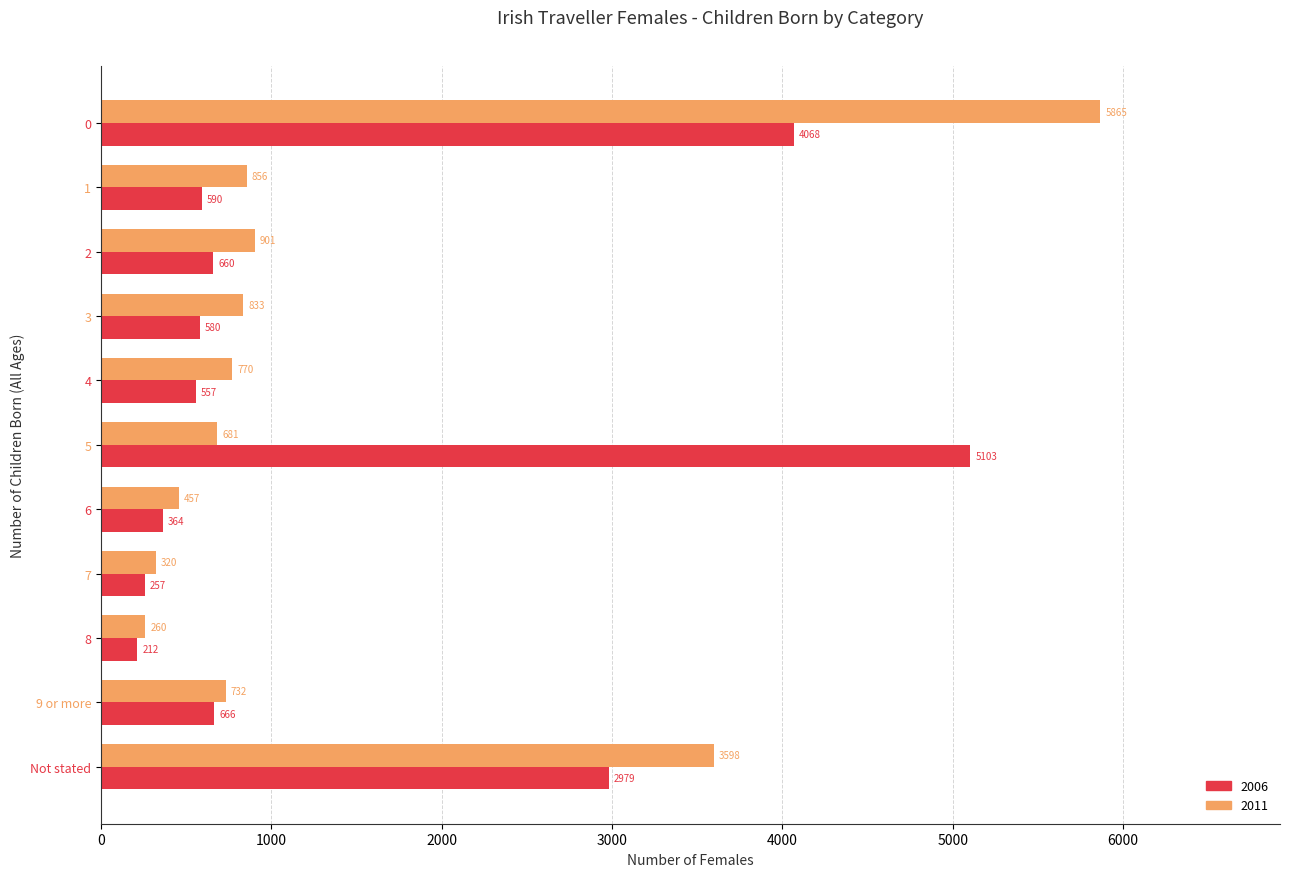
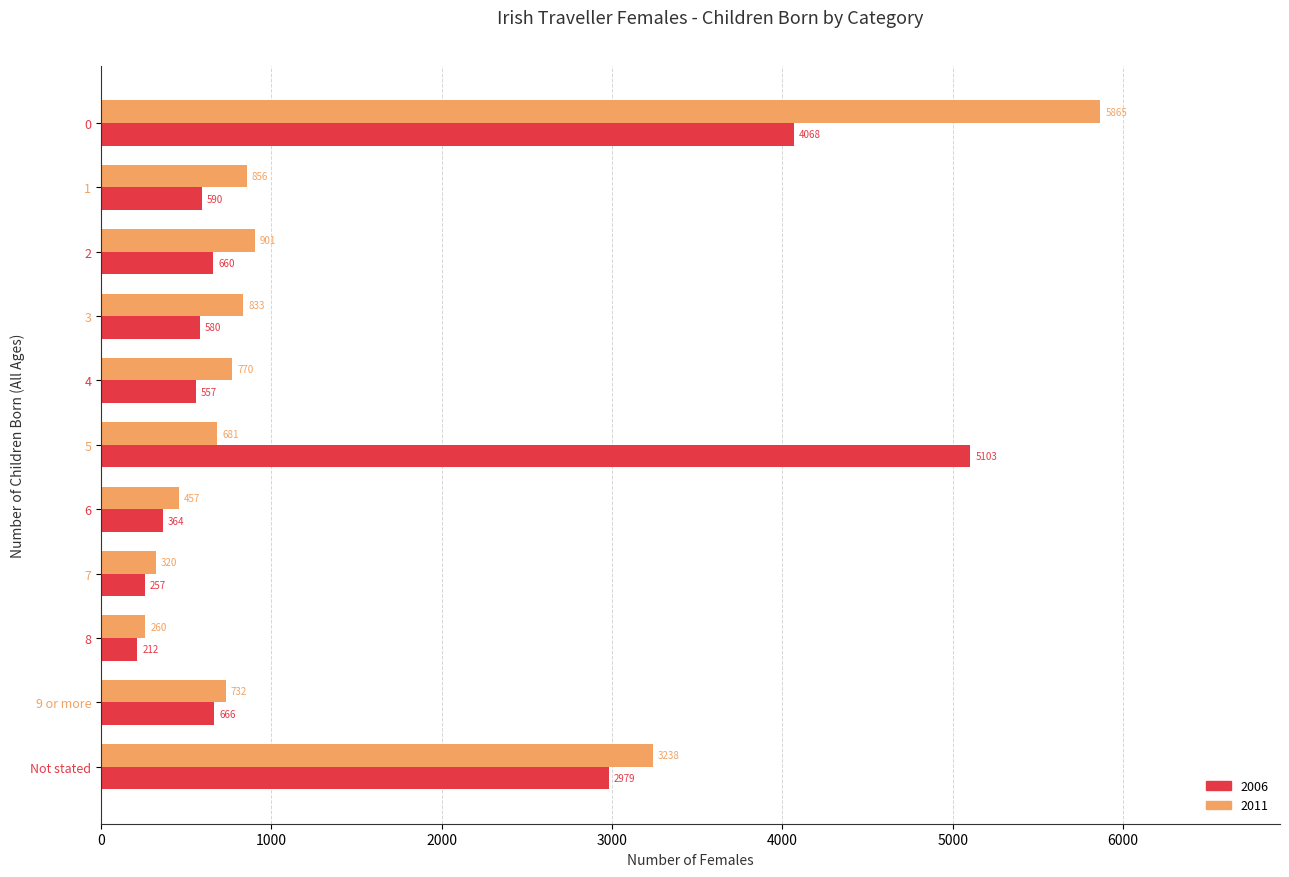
  {
    "2006": {
      "0": 4068,
      "1": 590,
      "2": 660,
      "3": 580,
      "4": 557,
      "5": 5103,
      "6": 364,
      "7": 257,
      "8": 212,
      "9 or more": 666,
      "Not stated": 2979
    },
    "2011": {
      "0": 5865,
      "1": 856,
      "2": 901,
      "3": 833,
      "4": 770,
      "5": 681,
      "6": 457,
      "7": 320,
      "8": 260,
      "9 or more": 732,
-     "Not stated": 3598
+     "Not stated": 3238
    }
  }
